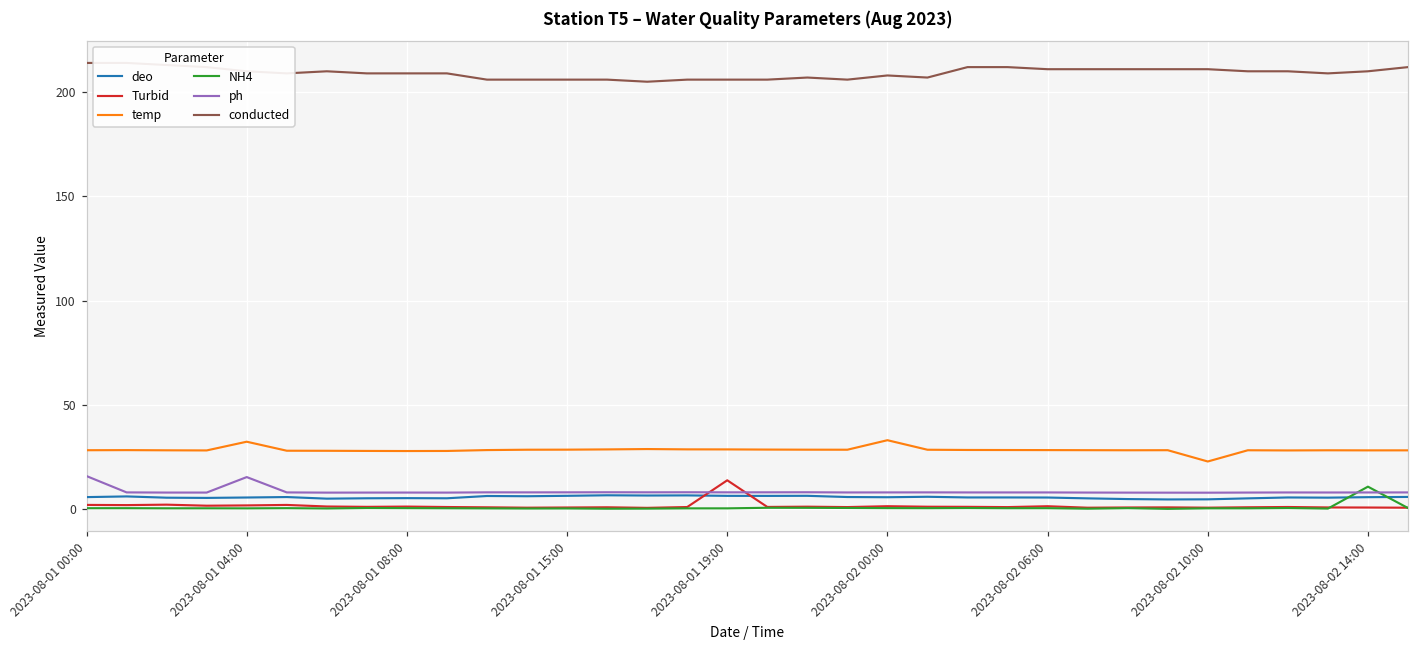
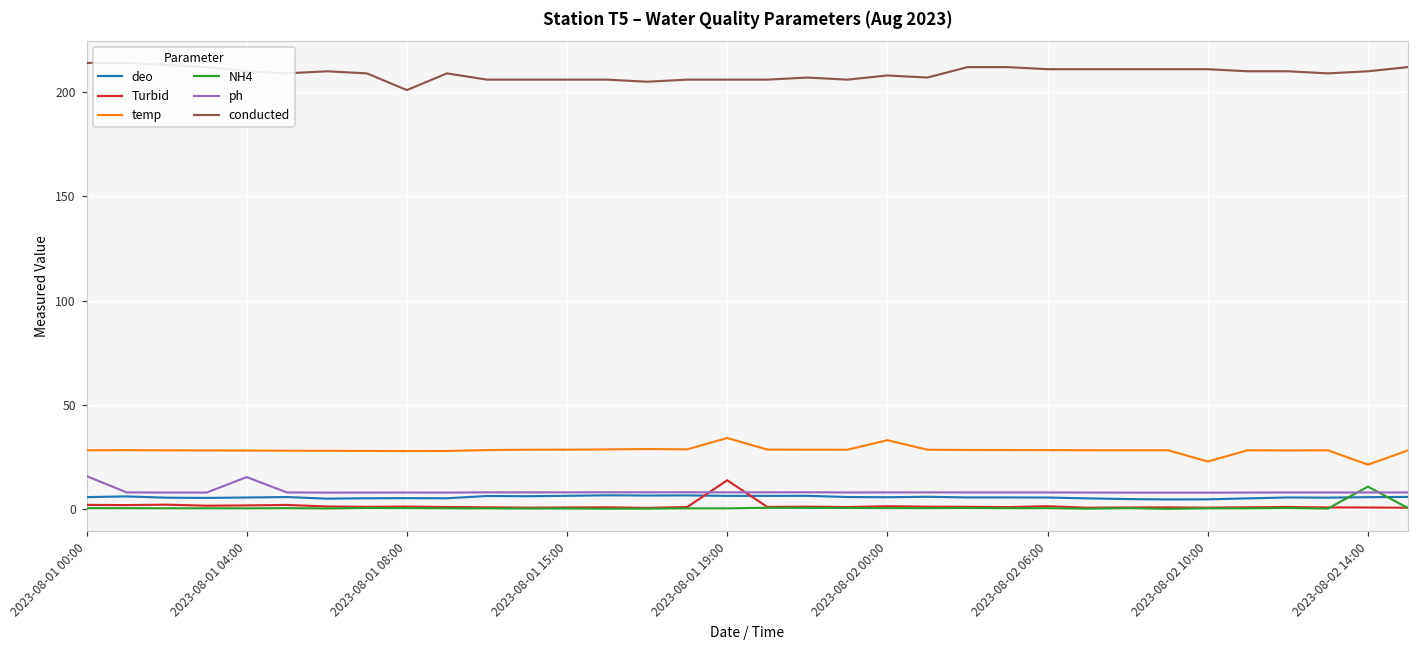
  {
    "deo": {
      "2023-08-01 00:00": 6,
      "2023-08-01 04:00": 6,
      "2023-08-01 08:00": 5,
      "2023-08-01 15:00": 7,
      "2023-08-01 19:00": 7,
      "2023-08-02 00:00": 6,
      "2023-08-02 06:00": 6,
      "2023-08-02 10:00": 5,
      "2023-08-02 14:00": 6
    },
    "Turbid": {
      "2023-08-01 00:00": 2,
      "2023-08-01 04:00": 2,
      "2023-08-01 19:00": 14,
      "2023-08-02 14:00": 1
    },
    "temp": {
      "2023-08-01 00:00": 28,
-     "2023-08-01 04:00": 32,
+     "2023-08-01 04:00": 28,
      "2023-08-01 08:00": 28,
      "2023-08-01 15:00": 29,
-     "2023-08-01 19:00": 29,
+     "2023-08-01 19:00": 34,
      "2023-08-02 00:00": 33,
      "2023-08-02 06:00": 28,
      "2023-08-02 10:00": 23,
-     "2023-08-02 14:00": 28
+     "2023-08-02 14:00": 21
    },
    "NH4": {
      "2023-08-01 00:00": 1,
      "2023-08-01 04:00": 1,
      "2023-08-01 19:00": 1,
      "2023-08-02 14:00": 11
    },
    "ph": {
      "2023-08-01 00:00": 16,
      "2023-08-01 04:00": 16,
      "2023-08-01 08:00": 8,
      "2023-08-01 15:00": 8,
      "2023-08-01 19:00": 8,
      "2023-08-02 00:00": 8,
      "2023-08-02 06:00": 8,
      "2023-08-02 10:00": 8,
      "2023-08-02 14:00": 8
    },
    "conducted": {
      "2023-08-01 00:00": 214,
-     "2023-08-01 08:00": 209,
+     "2023-08-01 08:00": 201,
      "2023-08-01 15:00": 206,
      "2023-08-01 19:00": 206,
      "2023-08-02 00:00": 208,
      "2023-08-02 06:00": 211,
      "2023-08-02 10:00": 211,
      "2023-08-02 14:00": 210
    }
  }
